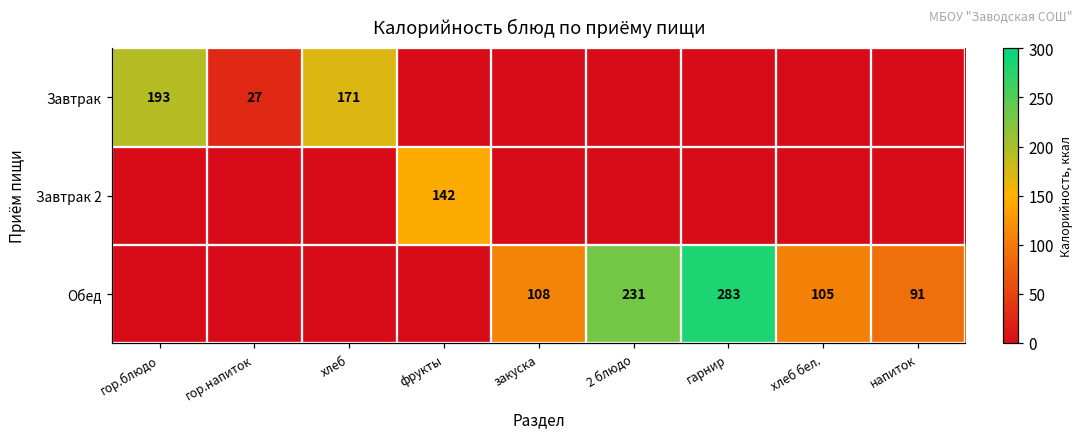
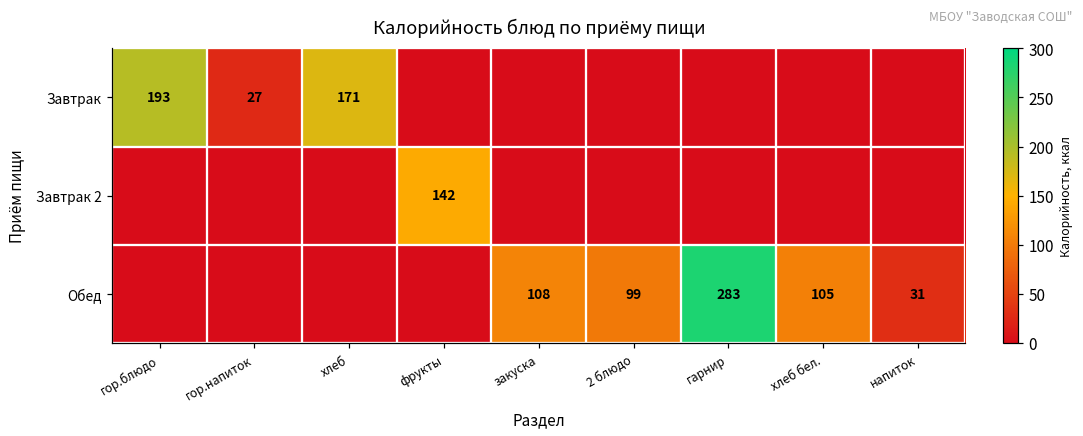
  {
    "Завтрак": {
      "гор.блюдо": 193,
      "гор.напиток": 27,
      "хлеб": 171
    },
    "Завтрак 2": {
      "фрукты": 142
    },
    "Обед": {
      "закуска": 108,
-     "2 блюдо": 231,
+     "2 блюдо": 99,
      "гарнир": 283,
      "хлеб бел.": 105,
-     "напиток": 91
+     "напиток": 31
    }
  }
